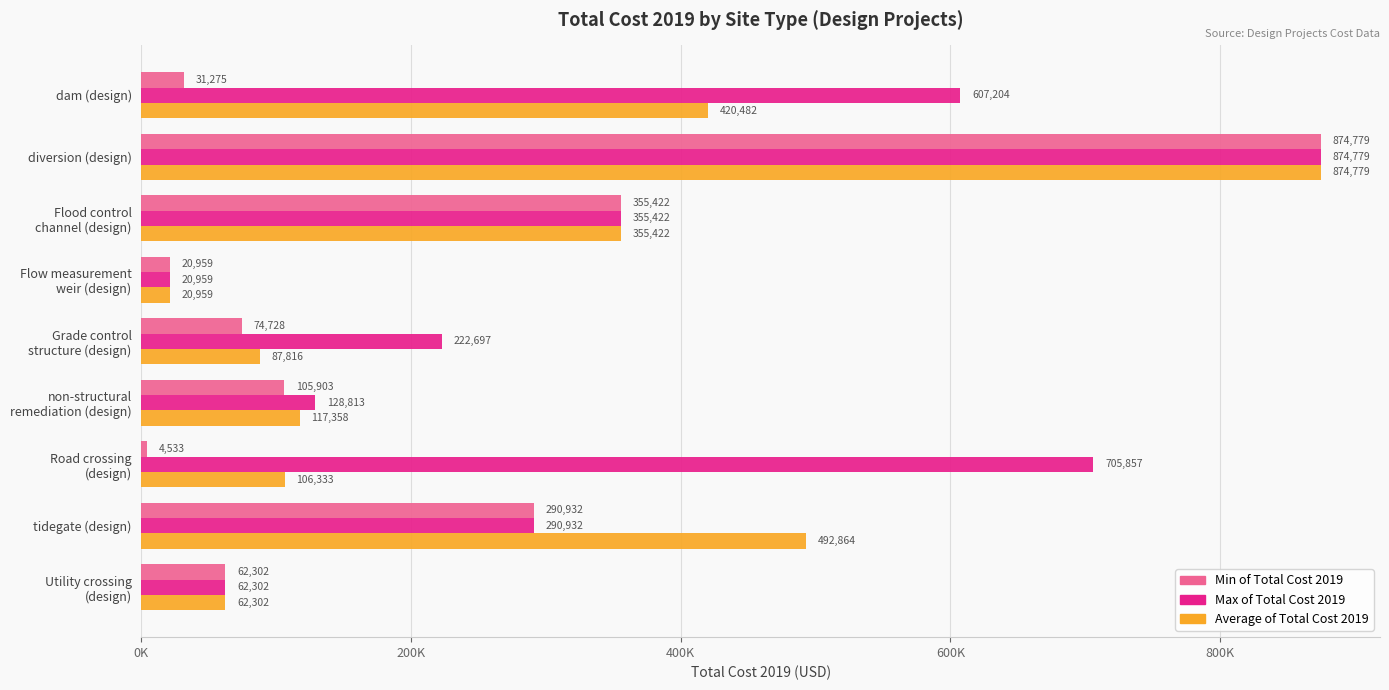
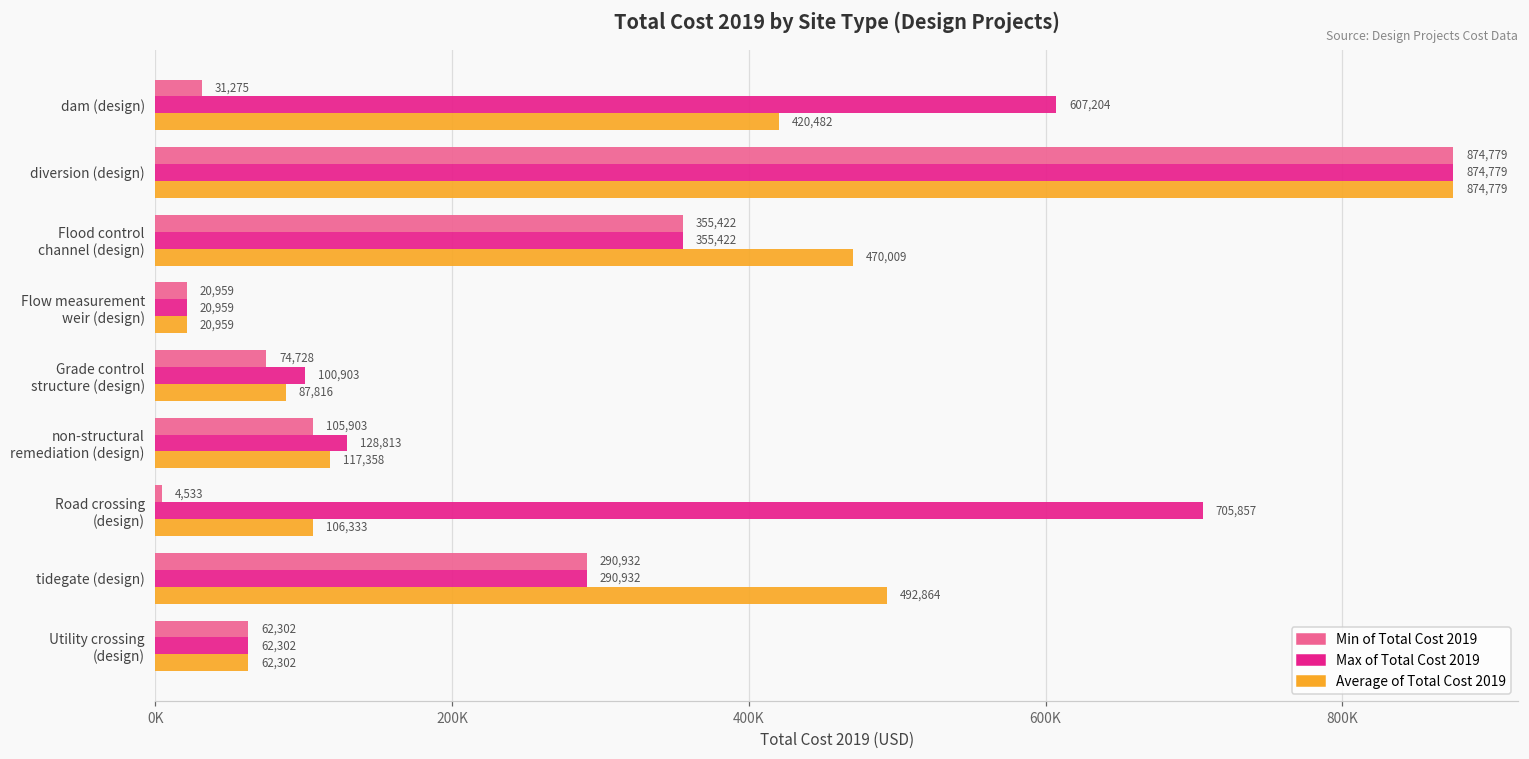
  {
    "Min of Total Cost 2019": {
      "dam (design)": "31,275",
      "diversion (design)": "874,779",
      "Flood control channel (design)": "355,422",
      "Flow measurement weir (design)": "20,959",
      "Grade control structure (design)": "74,728",
      "non-structural remediation (design)": "105,903",
      "Road crossing (design)": "4,533",
      "tidegate (design)": "290,932",
      "Utility crossing (design)": "62,302"
    },
    "Max of Total Cost 2019": {
      "dam (design)": "607,204",
      "diversion (design)": "874,779",
      "Flood control channel (design)": "355,422",
      "Flow measurement weir (design)": "20,959",
-     "Grade control structure (design)": "222,697",
+     "Grade control structure (design)": "100,903",
      "non-structural remediation (design)": "128,813",
      "Road crossing (design)": "705,857",
      "tidegate (design)": "290,932",
      "Utility crossing (design)": "62,302"
    },
    "Average of Total Cost 2019": {
      "dam (design)": "420,482",
      "diversion (design)": "874,779",
-     "Flood control channel (design)": "355,422",
+     "Flood control channel (design)": "470,009",
      "Flow measurement weir (design)": "20,959",
      "Grade control structure (design)": "87,816",
      "non-structural remediation (design)": "117,358",
      "Road crossing (design)": "106,333",
      "tidegate (design)": "492,864",
      "Utility crossing (design)": "62,302"
    }
  }
